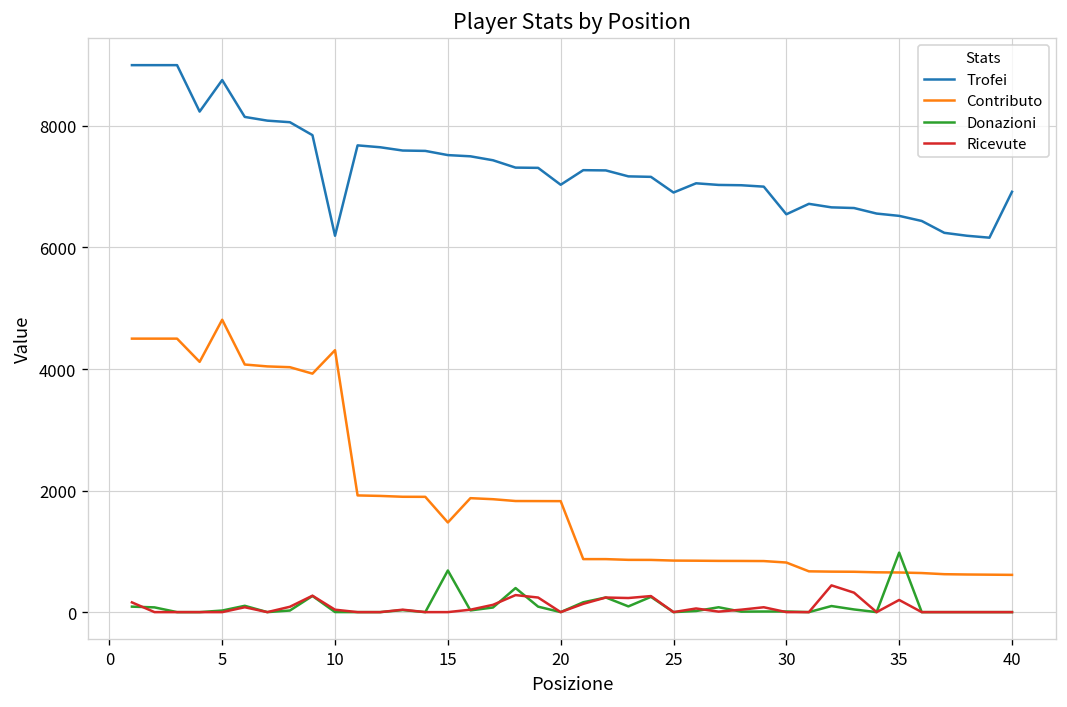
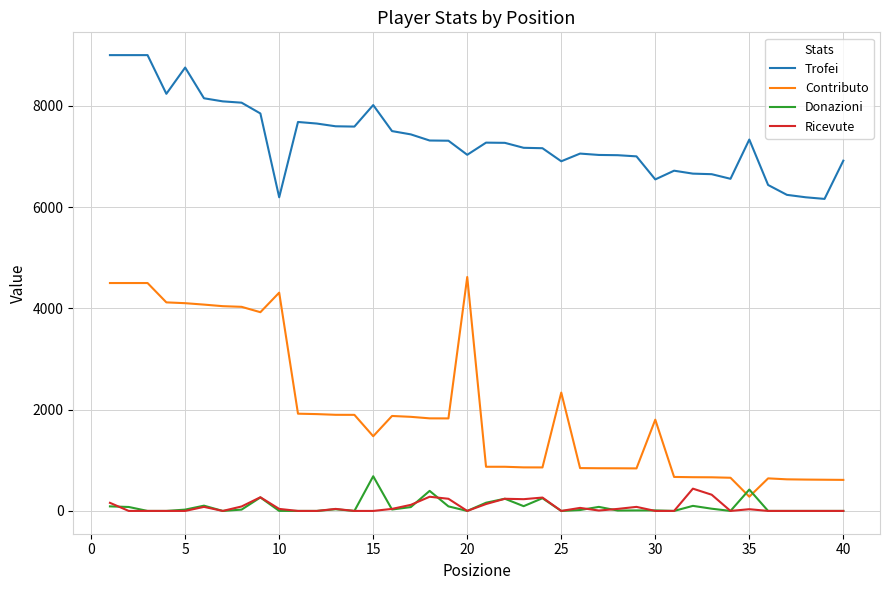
  {
    "Trofei": {
      "5": 8800,
      "10": 6200,
-     "15": 7500,
+     "15": 8000,
      "20": 7000,
      "25": 6900,
      "30": 6500,
-     "35": 6500,
+     "35": 7300,
      "40": 6900
    },
    "Contributo": {
-     "5": 4800,
+     "5": 4100,
      "10": 4300,
      "15": 1500,
-     "20": 1800,
-     "25": 800,
-     "30": 800,
-     "35": 700,
+     "20": 4600,
+     "25": 2300,
+     "30": 1800,
+     "35": 300,
      "40": 600
    },
    "Donazioni": {
      "15": 700,
-     "35": 1000
+     "35": 400
    },
    "Ricevute": {
      "15": 0,
-     "35": 200
+     "35": 0
    }
  }
